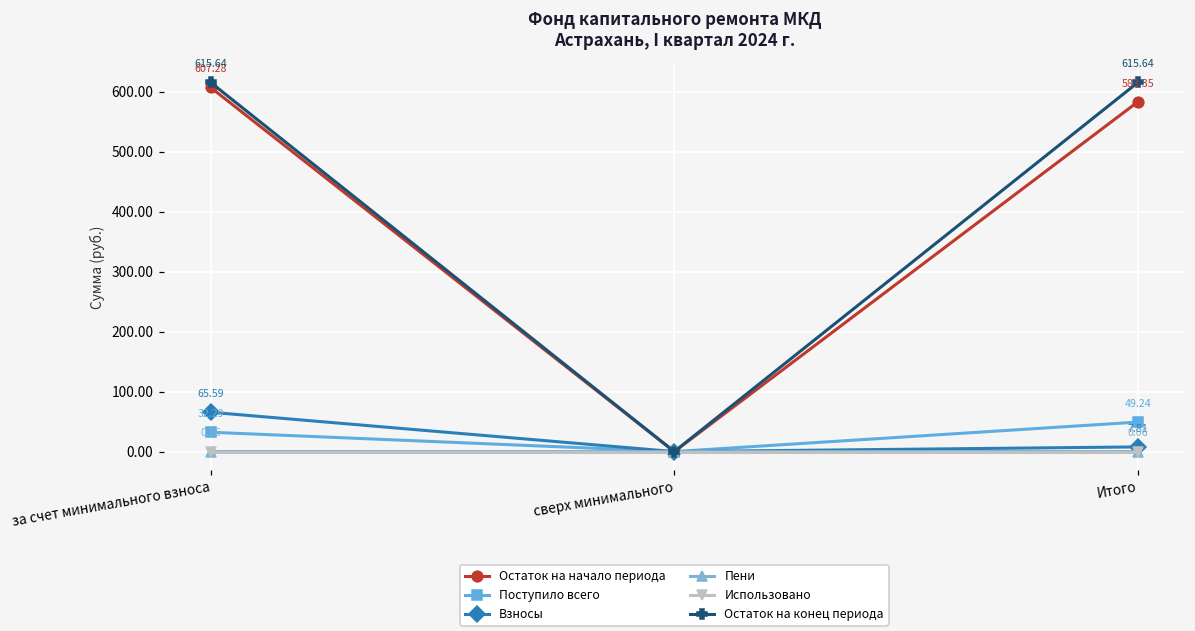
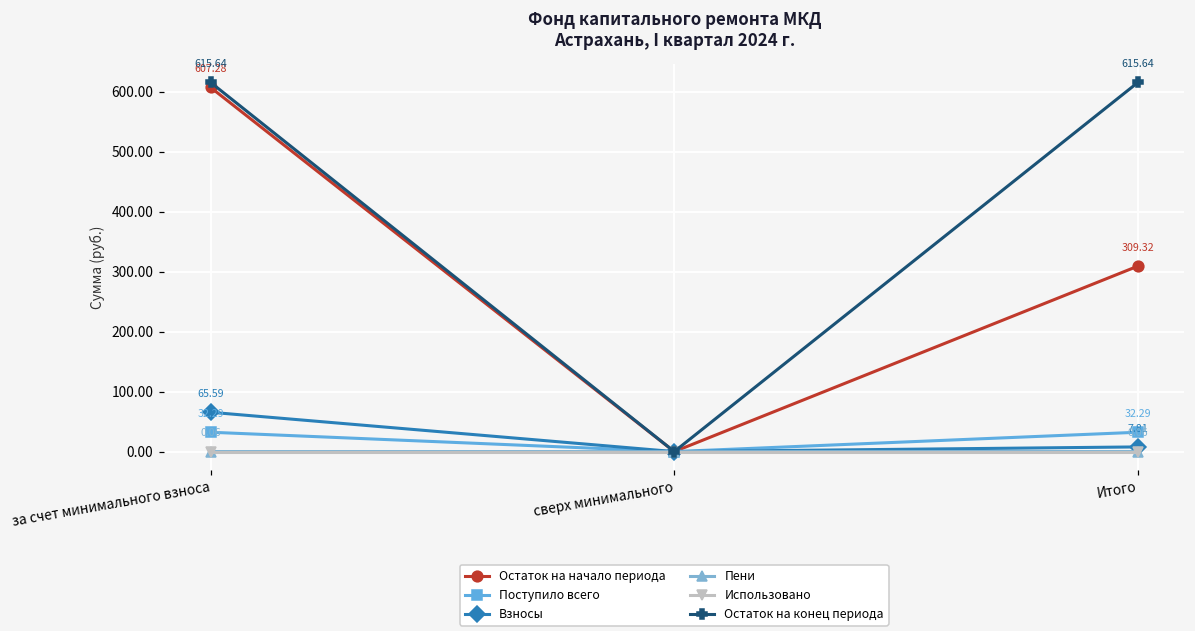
  {
    "Остаток на начало периода": {
-     "Итого": 583.35
+     "Итого": 309.32
    },
    "Поступило всего": {
-     "Итого": 49.24
+     "Итого": 32.29
    },
    "Взносы": {
      "за счет минимального взноса": 65.59
    },
    "Использовано": {
      "за счет минимального взноса": 0,
      "Итого": 0
    },
    "Остаток на конец периода": {
      "Итого": 615.64
    }
  }
